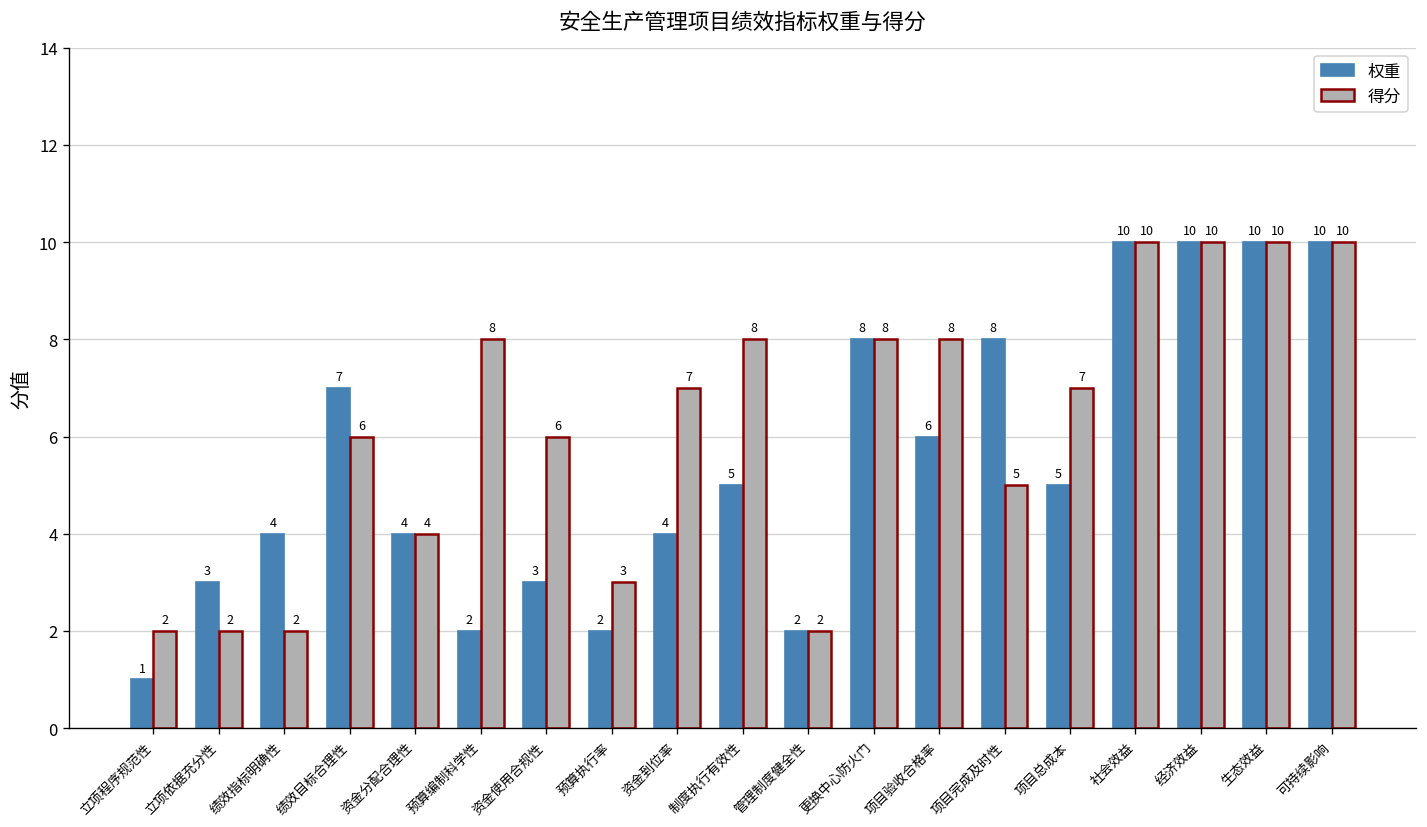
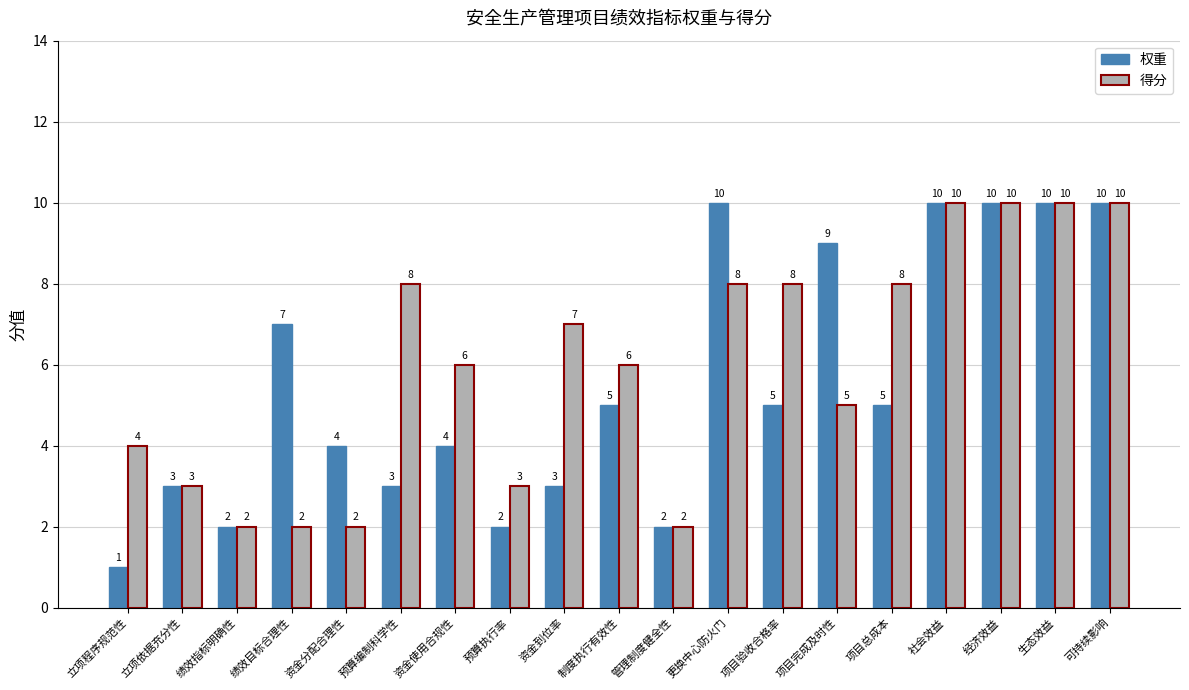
  {
    "权重": {
      "立项程序规范性": 1,
      "立项依据充分性": 3,
-     "绩效指标明确性": 4,
+     "绩效指标明确性": 2,
      "绩效目标合理性": 7,
      "资金分配合理性": 4,
-     "预算编制科学性": 2,
-     "资金使用合规性": 3,
+     "预算编制科学性": 3,
+     "资金使用合规性": 4,
      "预算执行率": 2,
-     "资金到位率": 4,
+     "资金到位率": 3,
      "制度执行有效性": 5,
      "管理制度健全性": 2,
-     "更换中心防火门": 8,
-     "项目验收合格率": 6,
-     "项目完成及时性": 8,
+     "更换中心防火门": 10,
+     "项目验收合格率": 5,
+     "项目完成及时性": 9,
      "项目总成本": 5,
      "社会效益": 10,
      "经济效益": 10,
      "生态效益": 10,
      "可持续影响": 10
    },
    "得分": {
-     "立项程序规范性": 2,
-     "立项依据充分性": 2,
+     "立项程序规范性": 4,
+     "立项依据充分性": 3,
      "绩效指标明确性": 2,
-     "绩效目标合理性": 6,
-     "资金分配合理性": 4,
+     "绩效目标合理性": 2,
+     "资金分配合理性": 2,
      "预算编制科学性": 8,
      "资金使用合规性": 6,
      "预算执行率": 3,
      "资金到位率": 7,
-     "制度执行有效性": 8,
+     "制度执行有效性": 6,
      "管理制度健全性": 2,
      "更换中心防火门": 8,
      "项目验收合格率": 8,
      "项目完成及时性": 5,
-     "项目总成本": 7,
+     "项目总成本": 8,
      "社会效益": 10,
      "经济效益": 10,
      "生态效益": 10,
      "可持续影响": 10
    }
  }
